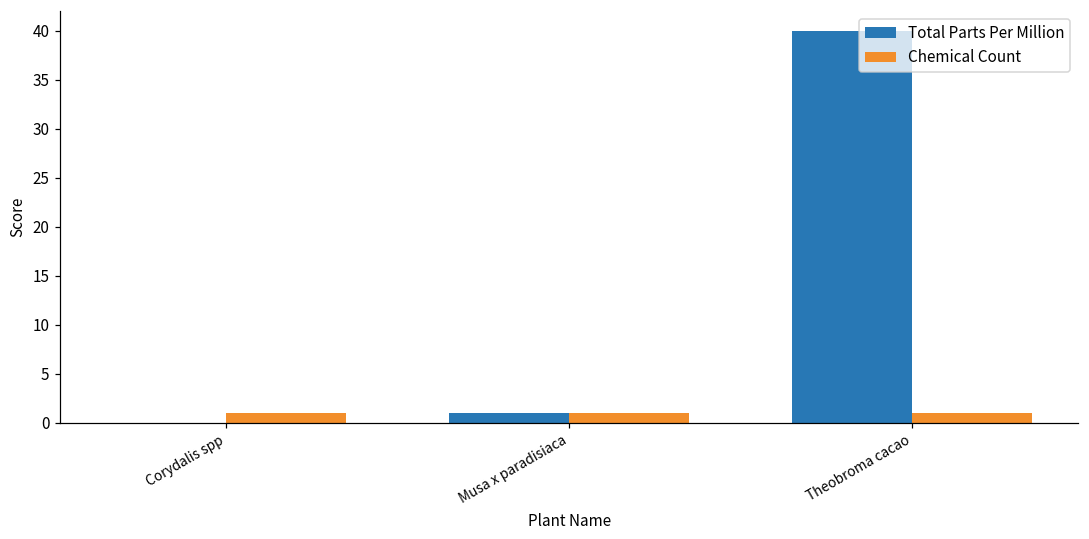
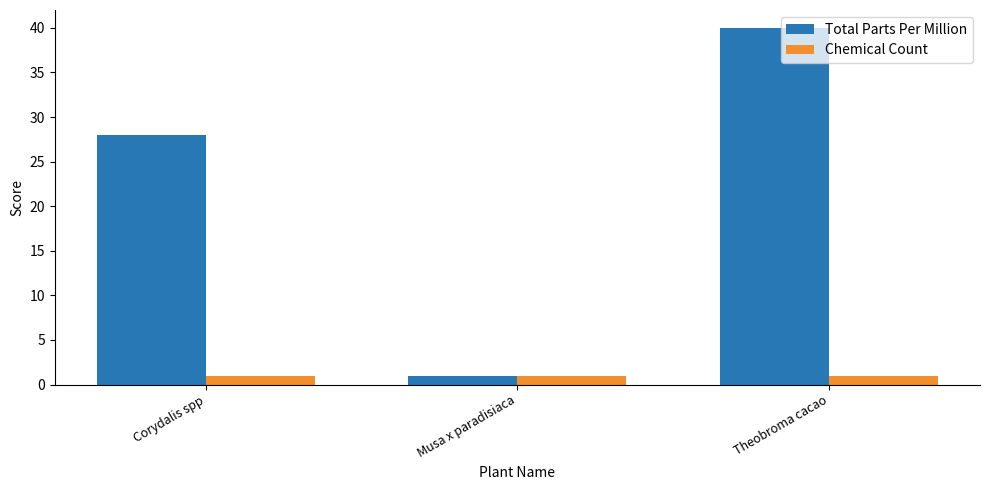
  {
    "Total Parts Per Million": {
-     "Corydalis spp": 0,
+     "Corydalis spp": 28,
      "Musa x paradisiaca": 1,
      "Theobroma cacao": 40
    },
    "Chemical Count": {
      "Corydalis spp": 1,
      "Musa x paradisiaca": 1,
      "Theobroma cacao": 1
    }
  }
